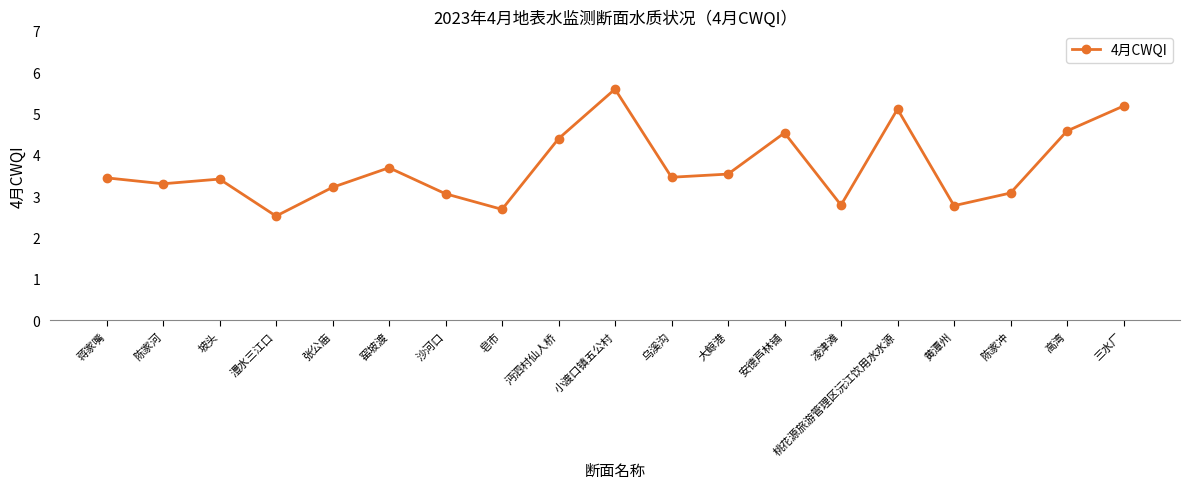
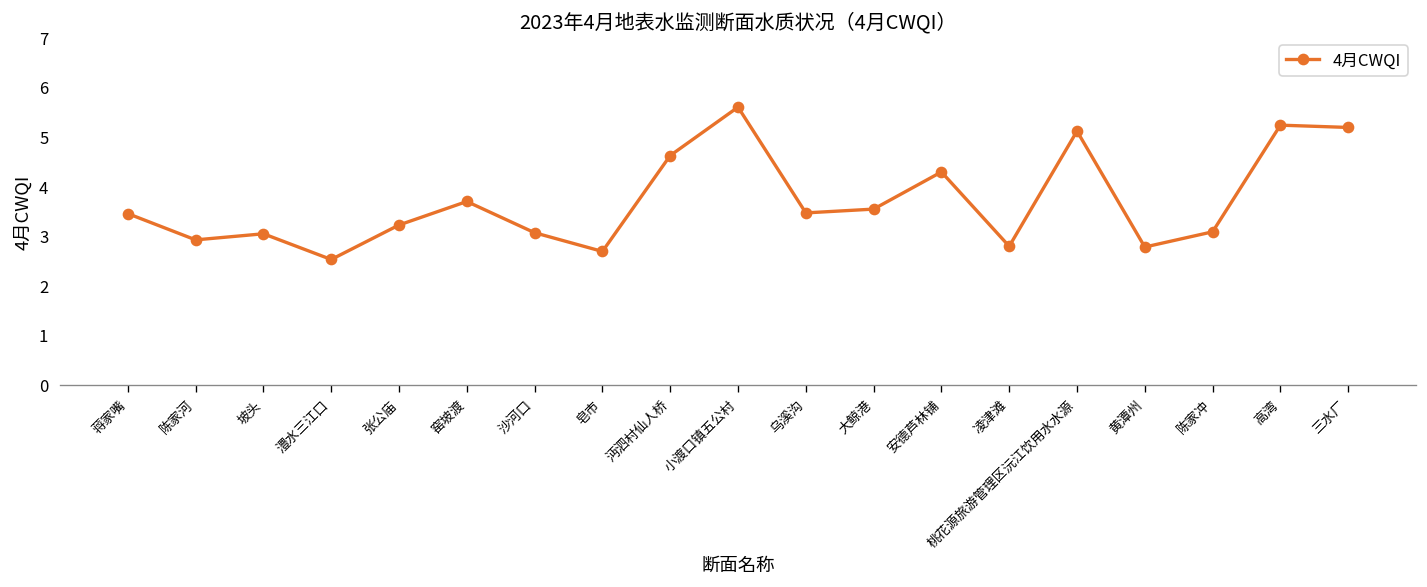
  {
    "蒋家嘴": 3.4,
-   "陈家河": 3.3,
-   "坡头": 3.4,
+   "陈家河": 2.9,
+   "坡头": 3.0,
    "澧水三江口": 2.5,
    "张公庙": 3.2,
    "窑坡渡": 3.7,
    "沙河口": 3.1,
    "皂市": 2.7,
-   "沔泗村仙人桥": 4.4,
+   "沔泗村仙人桥": 4.6,
    "小渡口镇五公村": 5.6,
    "乌溪沟": 3.5,
    "大鲸港": 3.5,
-   "安德芦林铺": 4.5,
+   "安德芦林铺": 4.3,
    "凌津滩": 2.8,
    "桃花源旅游管理区沅江饮用水水源": 5.1,
    "黄潭州": 2.8,
    "陈家冲": 3.1,
-   "高湾": 4.6,
+   "高湾": 5.2,
    "三水厂": 5.2
  }
